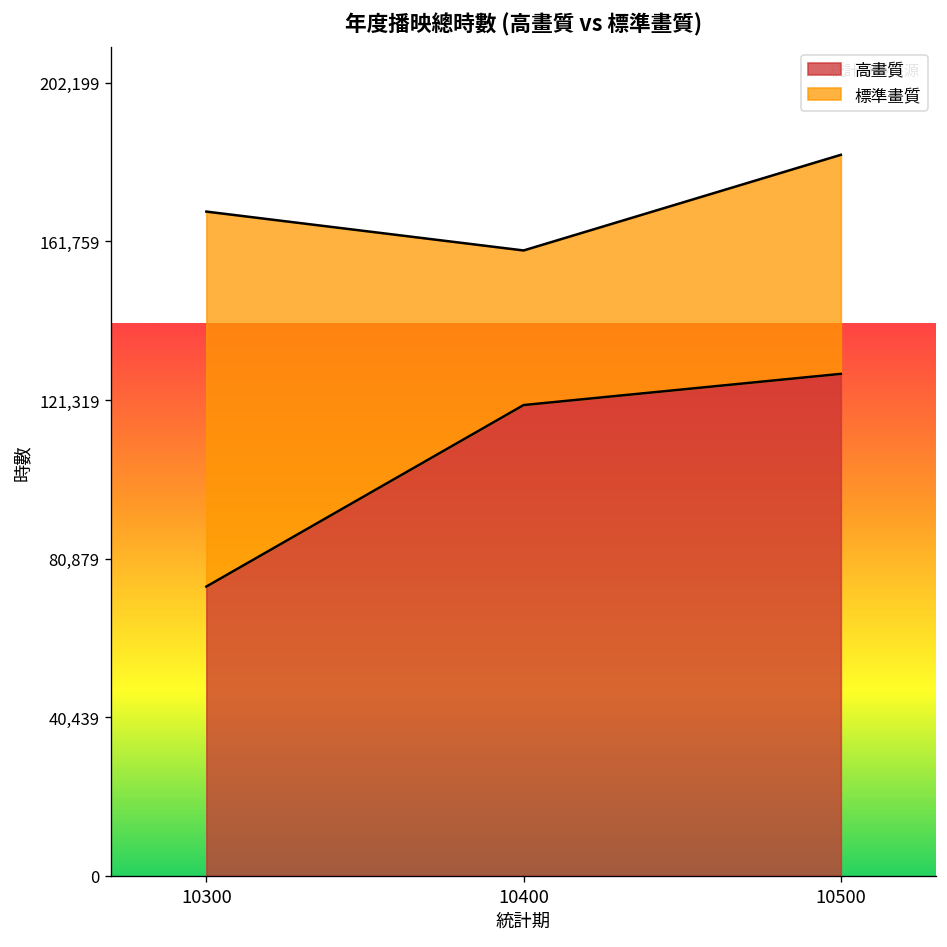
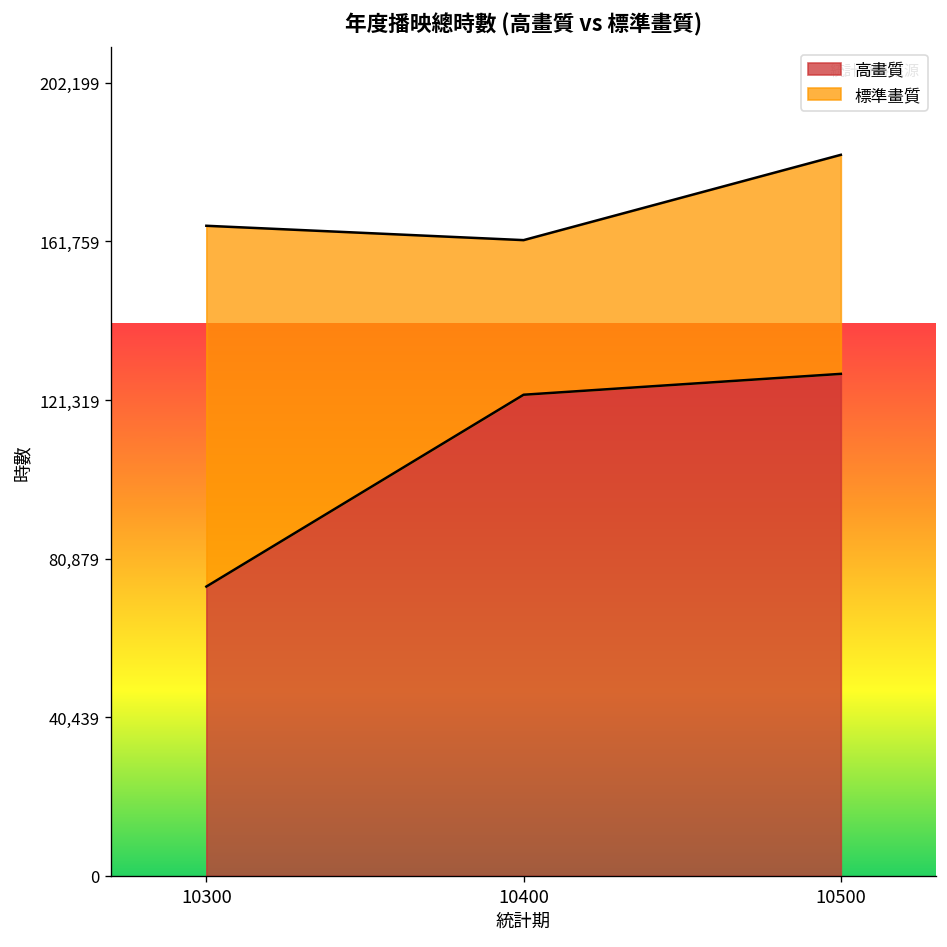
  {
    "高畫質": {
      "10300": "74,000",
-     "10400": "120,000",
+     "10400": "123,000",
      "10500": "128,000"
    },
    "標準畫質": {
-     "10300": "96,000",
+     "10300": "92,000",
      "10400": "39,000",
      "10500": "56,000"
    }
  }
